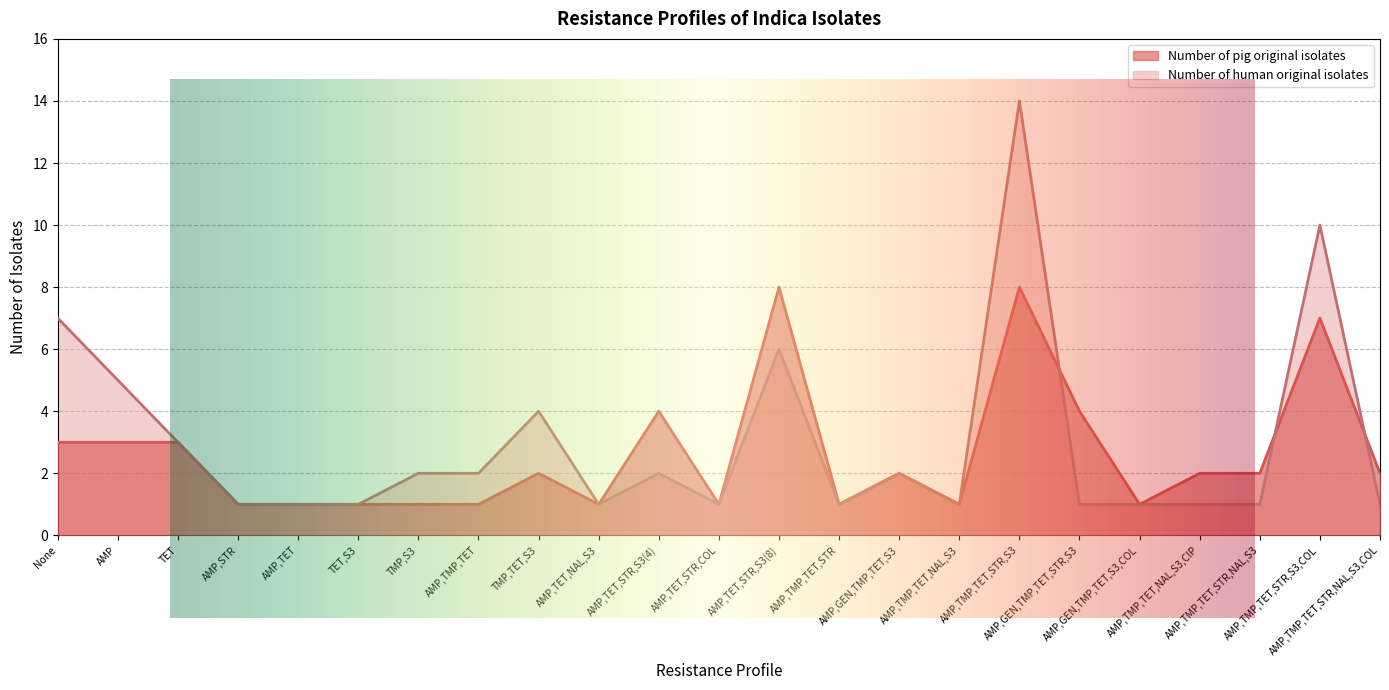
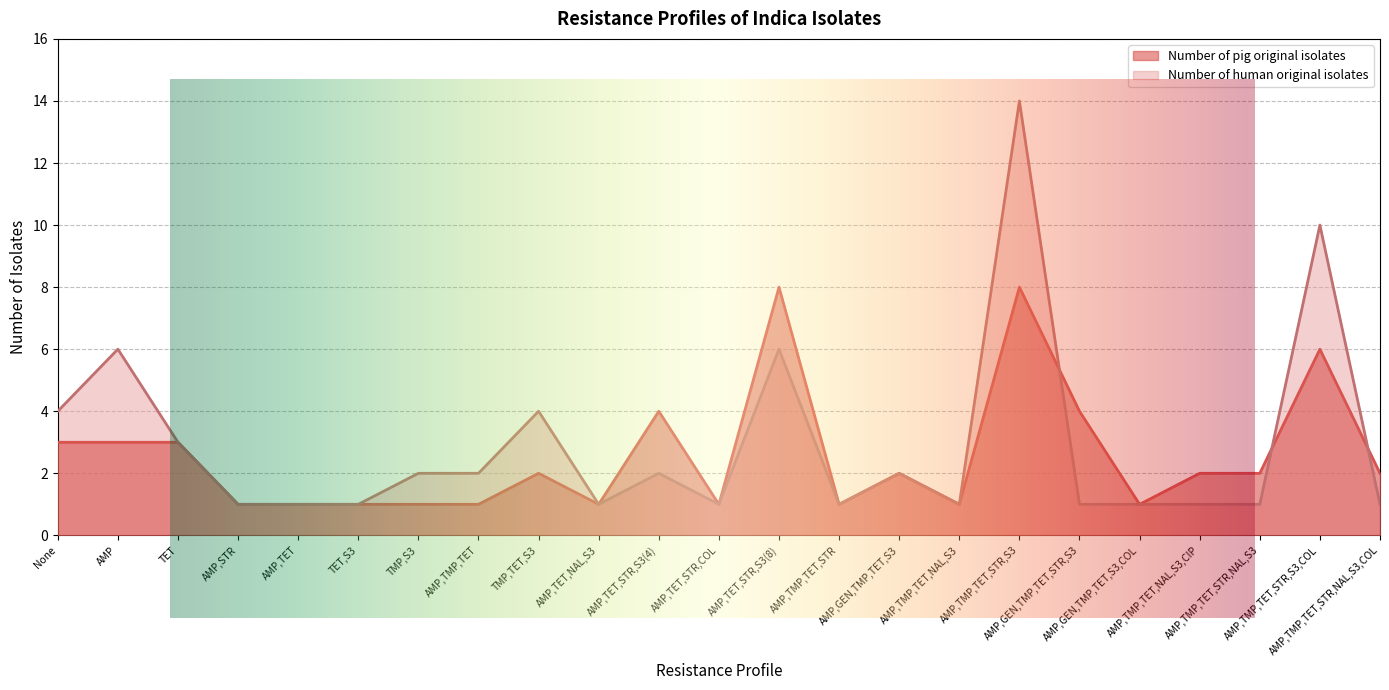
  {
    "Resistance Profiles of Indica Isolates": {
      "Number of pig original isolates": {
        "None": 3,
        "AMP": 3,
-       "AMP,TMP,TET,STR,S3,COL": 7,
+       "AMP,TMP,TET,STR,S3,COL": 6,
        "AMP,TMP,TET,STR,NAL,S3,COL": 2
      },
      "Number of human original isolates": {
-       "None": 7,
-       "AMP": 5,
+       "None": 4,
+       "AMP": 6,
        "AMP,TMP,TET,STR,S3,COL": 10,
        "AMP,TMP,TET,STR,NAL,S3,COL": 1
      }
    }
  }
